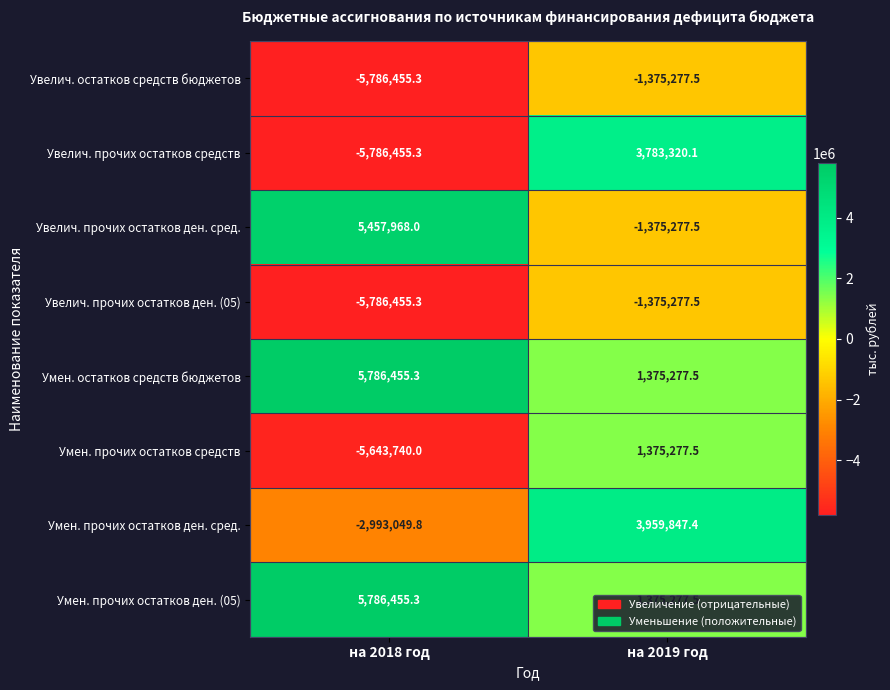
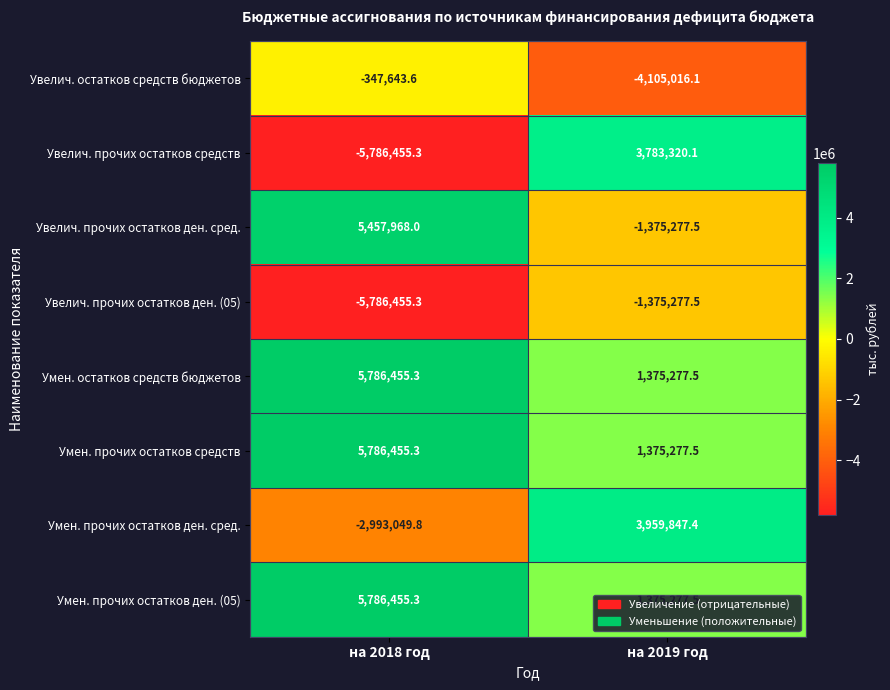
  {
    "Увелич. остатков средств бюджетов": {
-     "на 2018 год": "-5,786,455.3",
-     "на 2019 год": "-1,375,277.5"
+     "на 2018 год": "-347,643.6",
+     "на 2019 год": "-4,105,016.1"
    },
    "Увелич. прочих остатков средств": {
      "на 2018 год": "-5,786,455.3",
      "на 2019 год": "3,783,320.1"
    },
    "Увелич. прочих остатков ден. сред.": {
      "на 2018 год": "5,457,968.0",
      "на 2019 год": "-1,375,277.5"
    },
    "Увелич. прочих остатков ден. (05)": {
      "на 2018 год": "-5,786,455.3",
      "на 2019 год": "-1,375,277.5"
    },
    "Умен. остатков средств бюджетов": {
      "на 2018 год": "5,786,455.3",
      "на 2019 год": "1,375,277.5"
    },
    "Умен. прочих остатков средств": {
-     "на 2018 год": "-5,643,740.0",
+     "на 2018 год": "5,786,455.3",
      "на 2019 год": "1,375,277.5"
    },
    "Умен. прочих остатков ден. сред.": {
      "на 2018 год": "-2,993,049.8",
      "на 2019 год": "3,959,847.4"
    },
    "Умен. прочих остатков ден. (05)": {
      "на 2018 год": "5,786,455.3"
    }
  }
